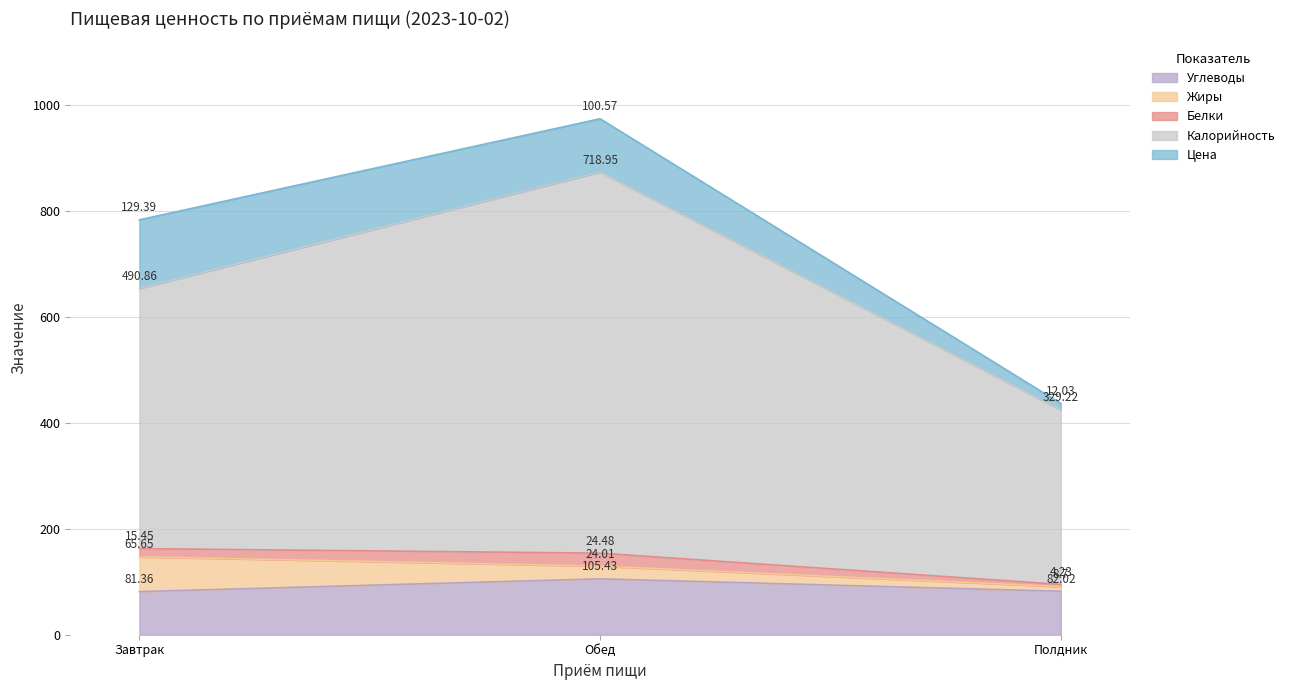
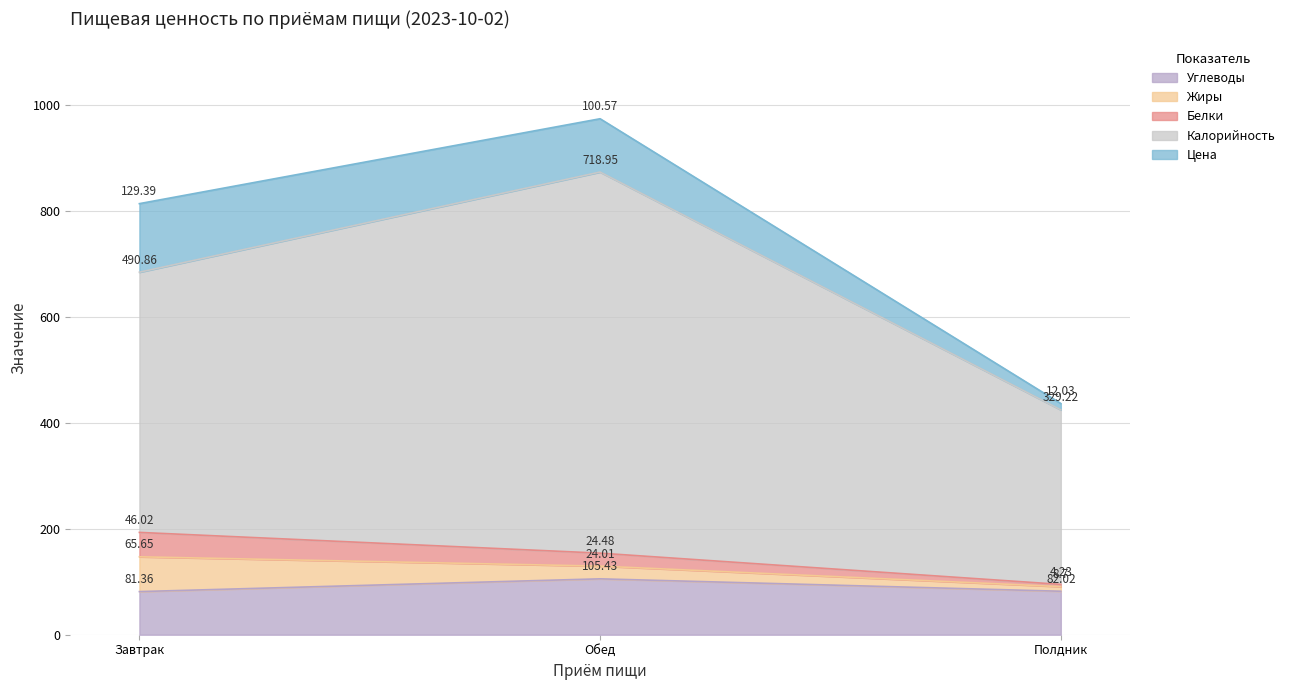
  {
    "Жиры": {
      "Завтрак": 150
    },
    "Белки": {
-     "Завтрак": 15.45,
+     "Завтрак": 46.02,
      "Обед": 24.48
    },
    "Цена": {
      "Завтрак": 129.39,
      "Обед": 100.57
    }
  }
